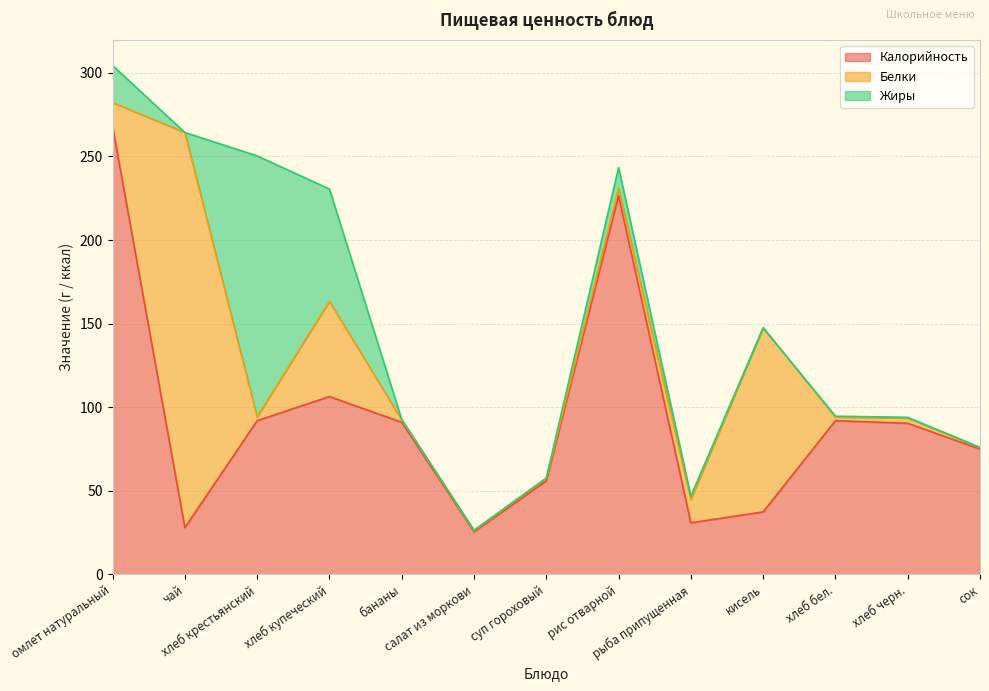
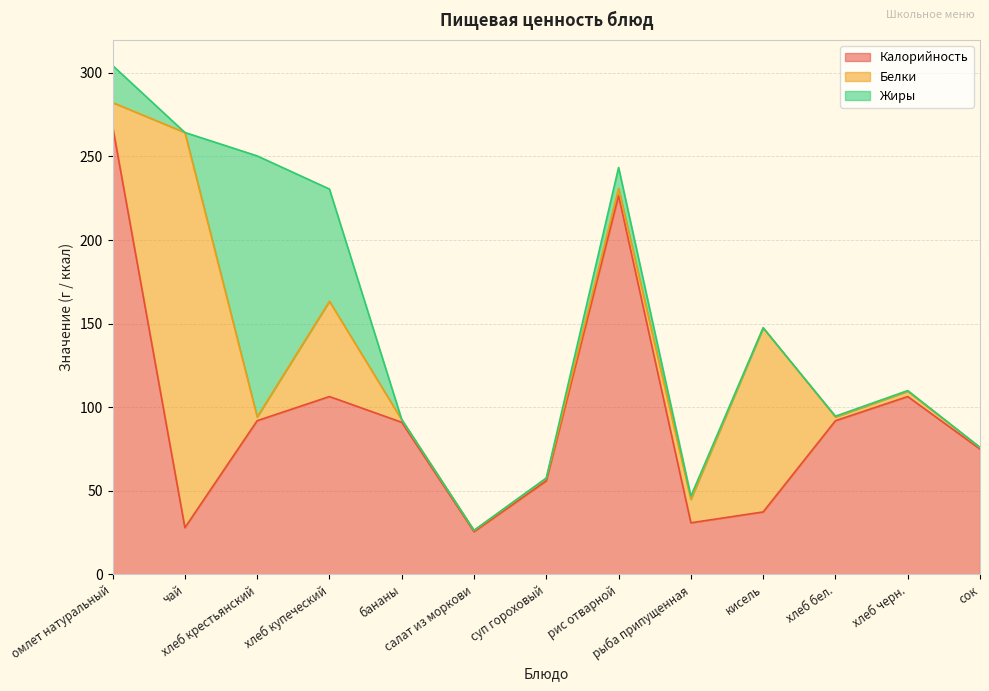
  {
    "Калорийность": {
      "омлет натуральный": 268,
      "чай": 28,
      "хлеб крестьянский": 92,
      "хлеб купеческий": 106,
      "рис отварной": 227,
      "рыба припущенная": 31,
      "кисель": 37,
      "хлеб бел.": 92,
-     "хлеб черн.": 90
+     "хлеб черн.": 106
    },
    "Белки": {
      "омлет натуральный": 14,
      "хлеб крестьянский": 2,
      "хлеб купеческий": 57,
      "рис отварной": 4,
      "рыба припущенная": 14
    },
    "Жиры": {
      "омлет натуральный": 22,
      "хлеб крестьянский": 156,
      "хлеб купеческий": 67,
      "рис отварной": 13,
      "рыба припущенная": 2
    }
  }
